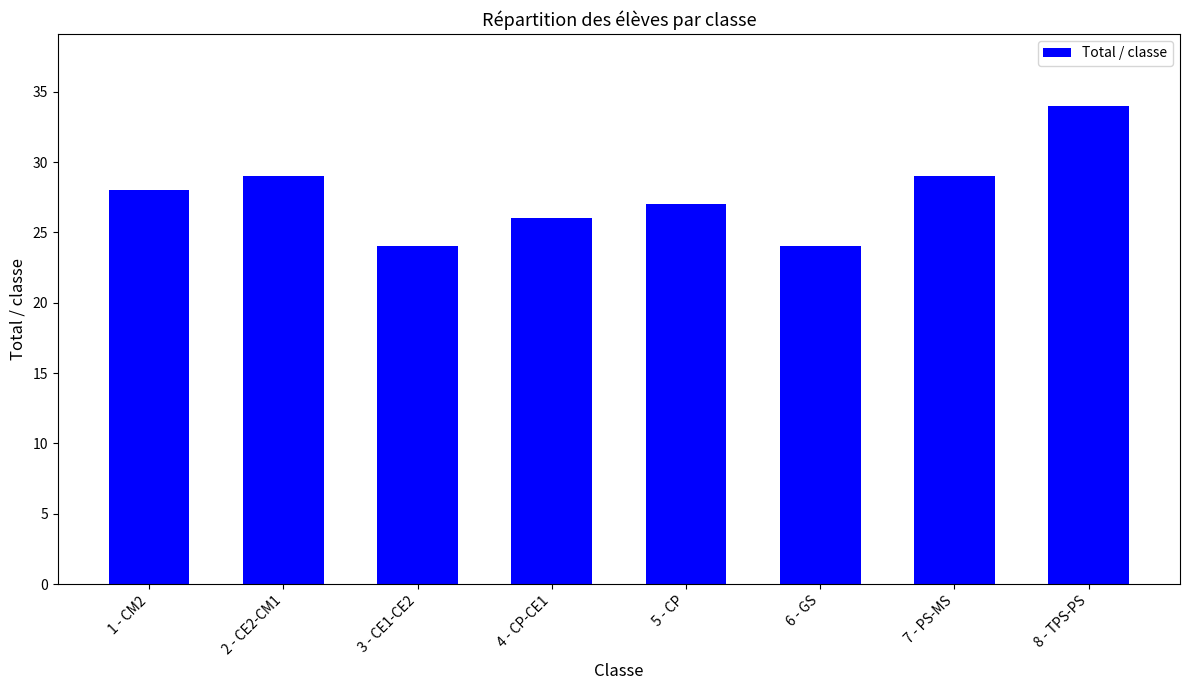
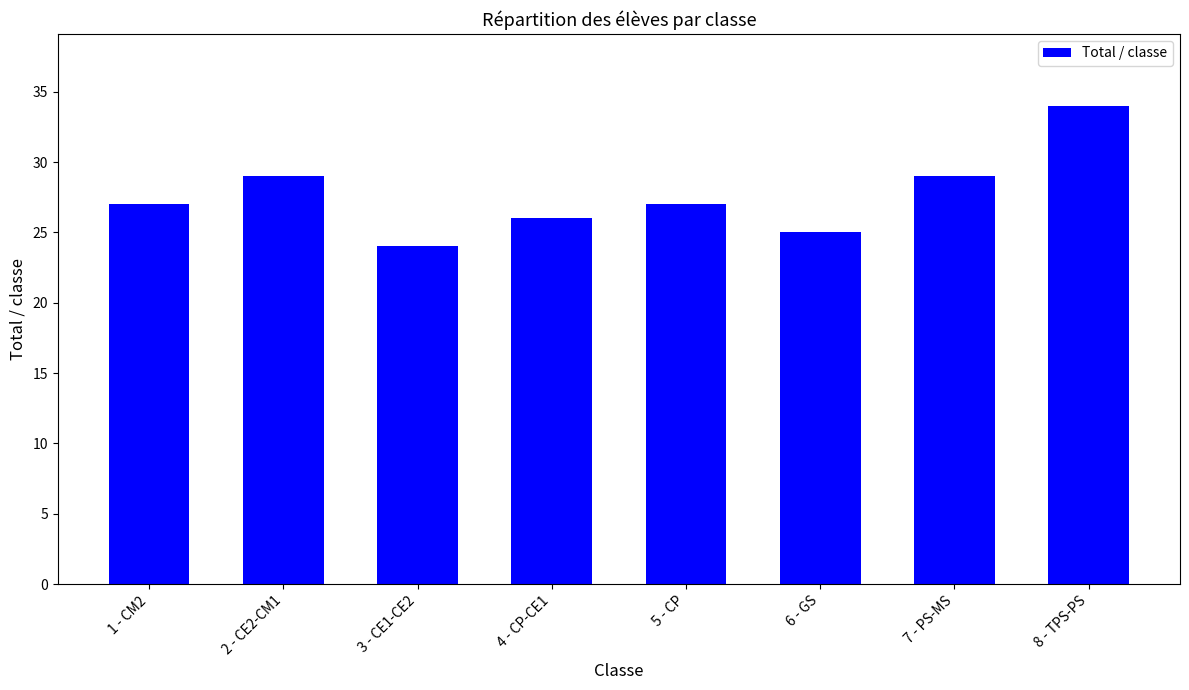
  {
-   "1 - CM2": 28,
+   "1 - CM2": 27,
    "2 - CE2-CM1": 29,
    "3 - CE1-CE2": 24,
    "4 - CP-CE1": 26,
    "5 - CP": 27,
-   "6 - GS": 24,
+   "6 - GS": 25,
    "7 - PS-MS": 29,
    "8 - TPS-PS": 34
  }
